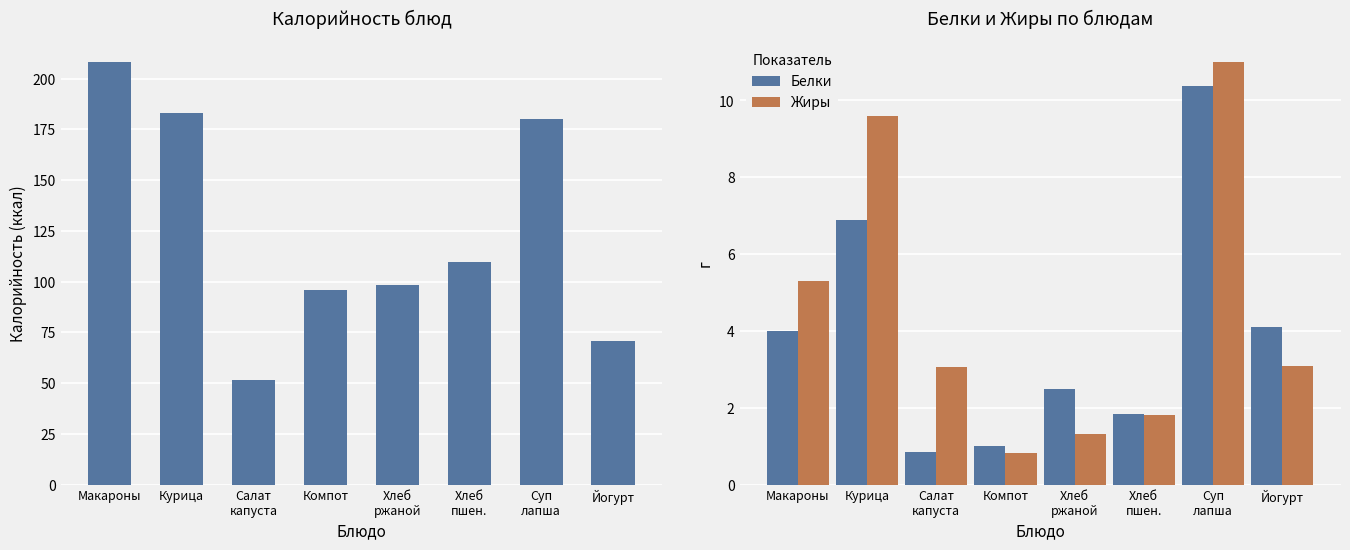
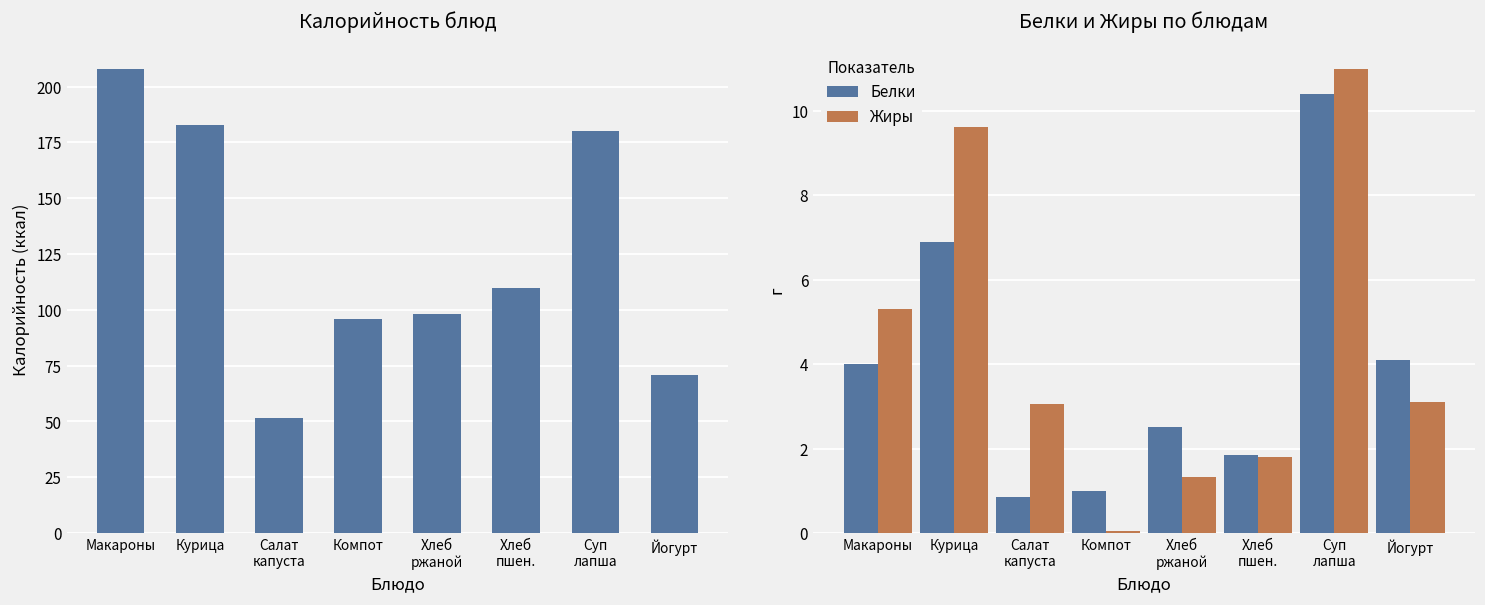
  {
    "Калорийность блюд": {
      "Макароны": 208,
      "Курица": 183,
      "Салат капуста": 52,
      "Компот": 96,
      "Хлеб ржаной": 98,
      "Хлеб пшен.": 110,
      "Суп лапша": 180,
      "Йогурт": 71
    },
    "Белки и Жиры по блюдам": {
      "Белки": {
        "Макароны": 4.0,
        "Курица": 6.9,
        "Салат капуста": 0.9,
        "Компот": 1.0,
        "Хлеб ржаной": 2.5,
        "Хлеб пшен.": 1.8,
        "Суп лапша": 10.4,
        "Йогурт": 4.1
      },
      "Жиры": {
        "Макароны": 5.3,
        "Курица": 9.6,
        "Салат капуста": 3.1,
-       "Компот": 0.8,
+       "Компот": 0.1,
        "Хлеб ржаной": 1.3,
        "Хлеб пшен.": 1.8,
        "Суп лапша": 11.0,
        "Йогурт": 3.1
      }
    }
  }
